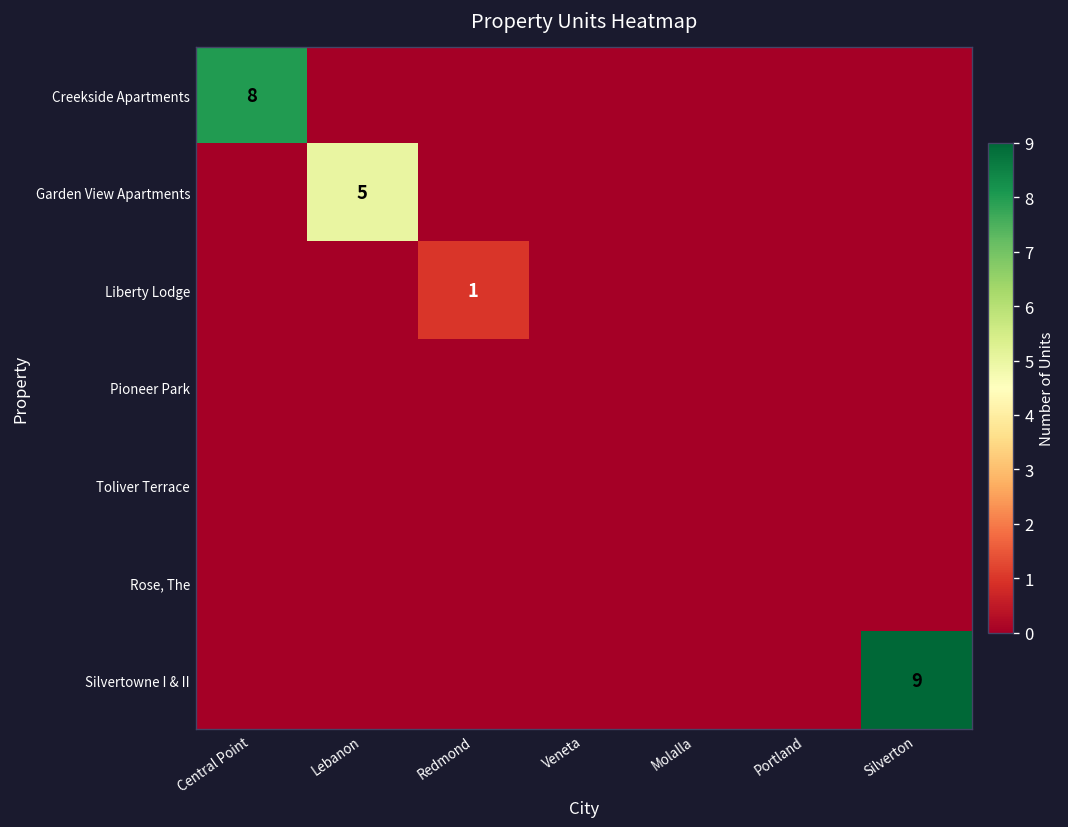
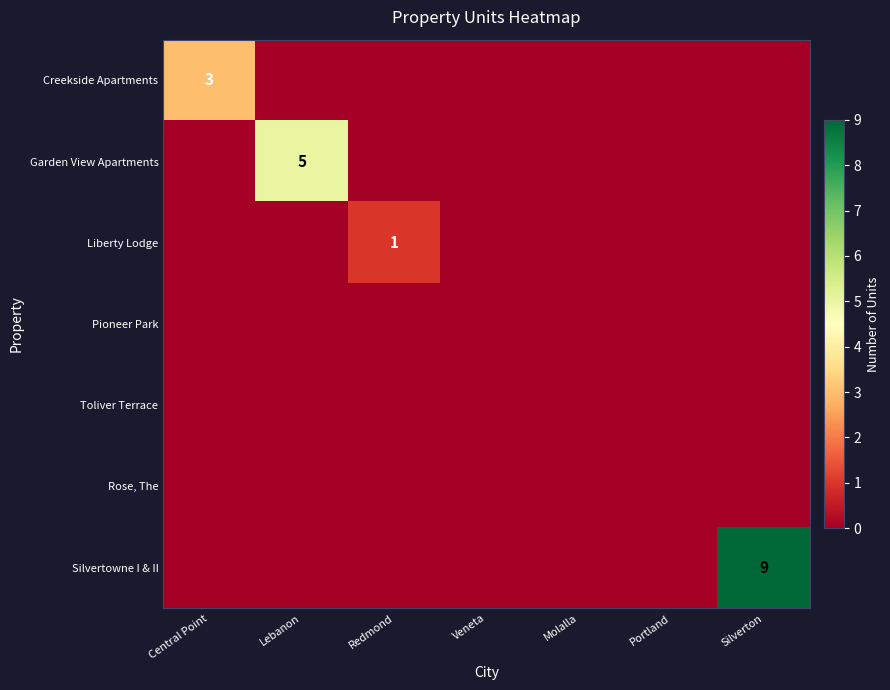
  {
    "Creekside Apartments": {
-     "Central Point": 8
+     "Central Point": 3
    },
    "Garden View Apartments": {
      "Lebanon": 5
    },
    "Liberty Lodge": {
      "Redmond": 1
    },
    "Silvertowne I & II": {
      "Silverton": 9
    }
  }
